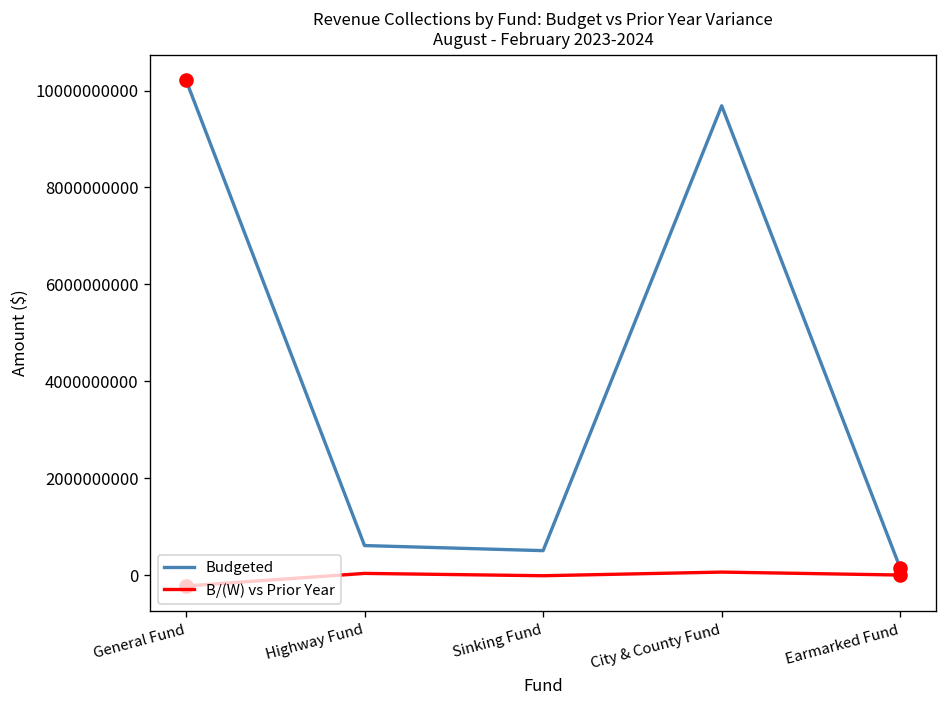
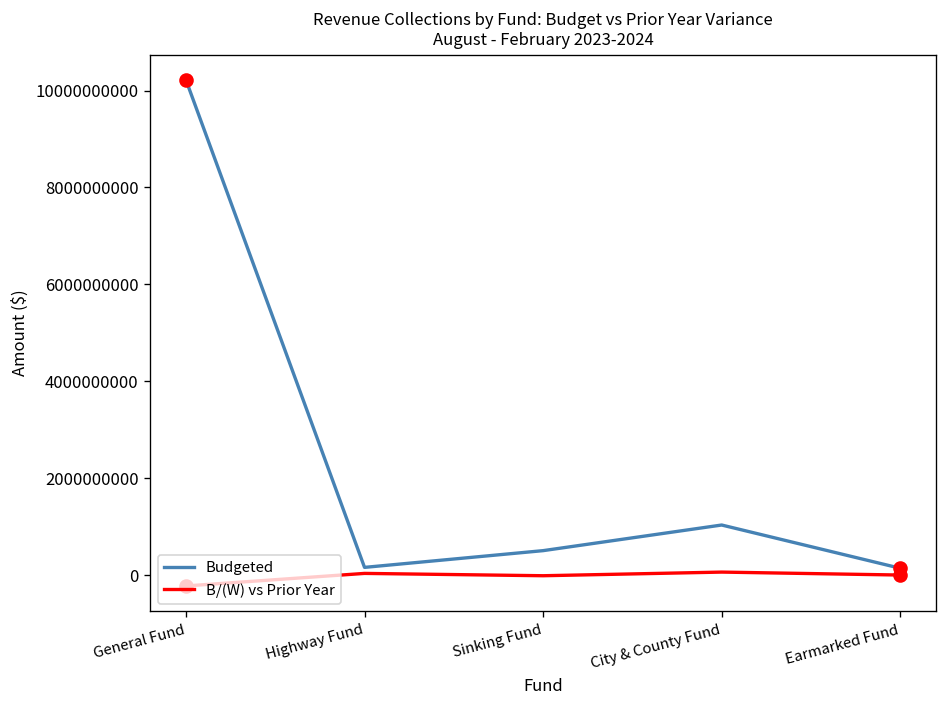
  {
    "Budgeted": {
-     "Highway Fund": 600000000,
+     "Highway Fund": 200000000,
      "Sinking Fund": 500000000,
-     "City & County Fund": 9700000000
+     "City & County Fund": 1000000000
    }
  }
